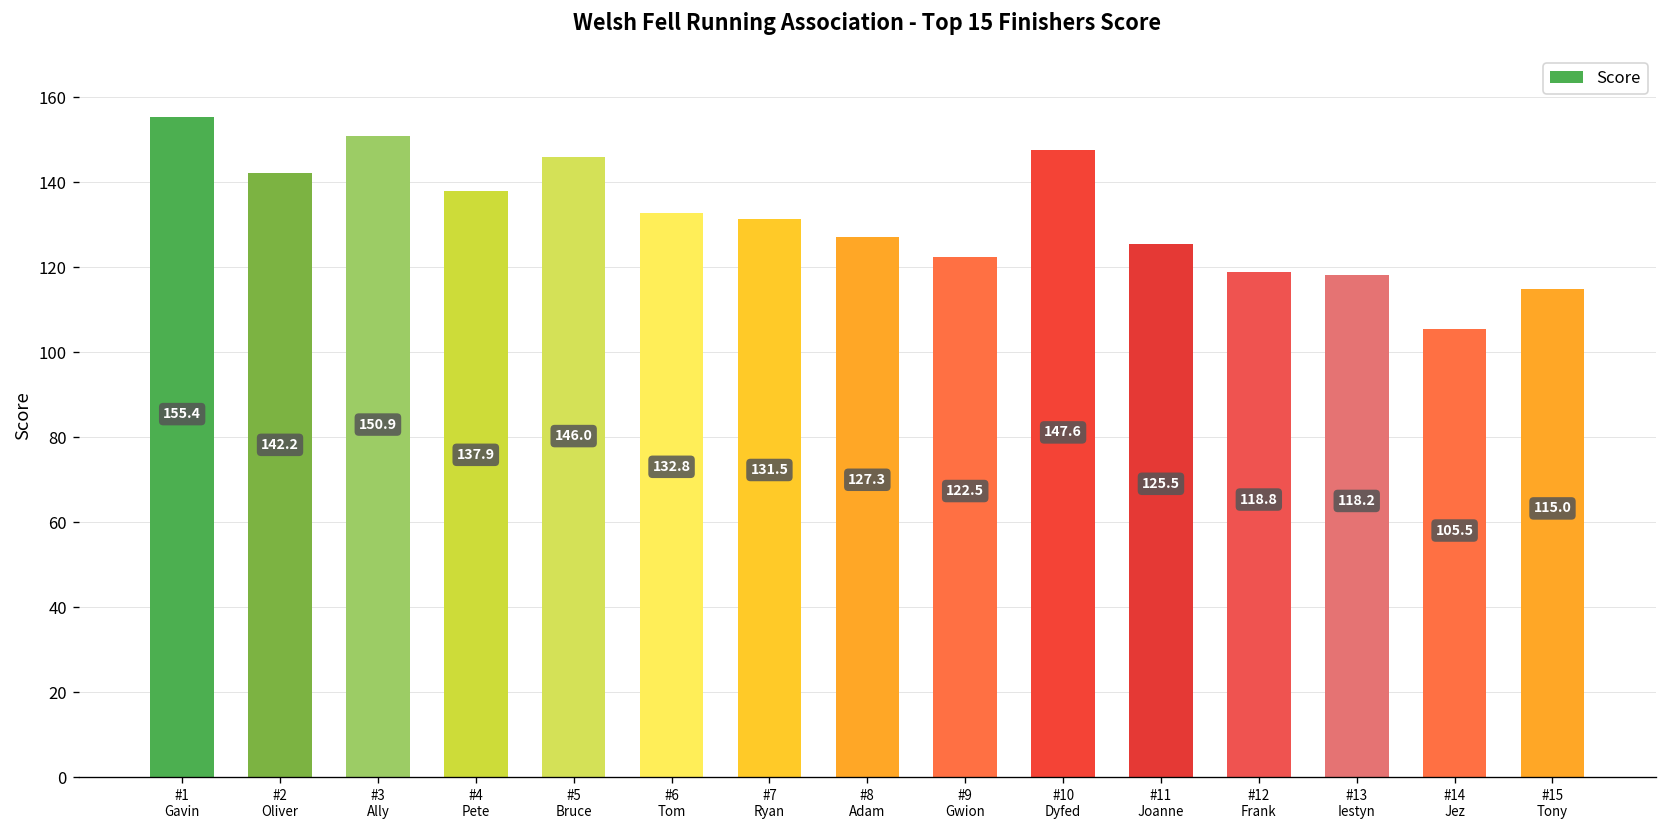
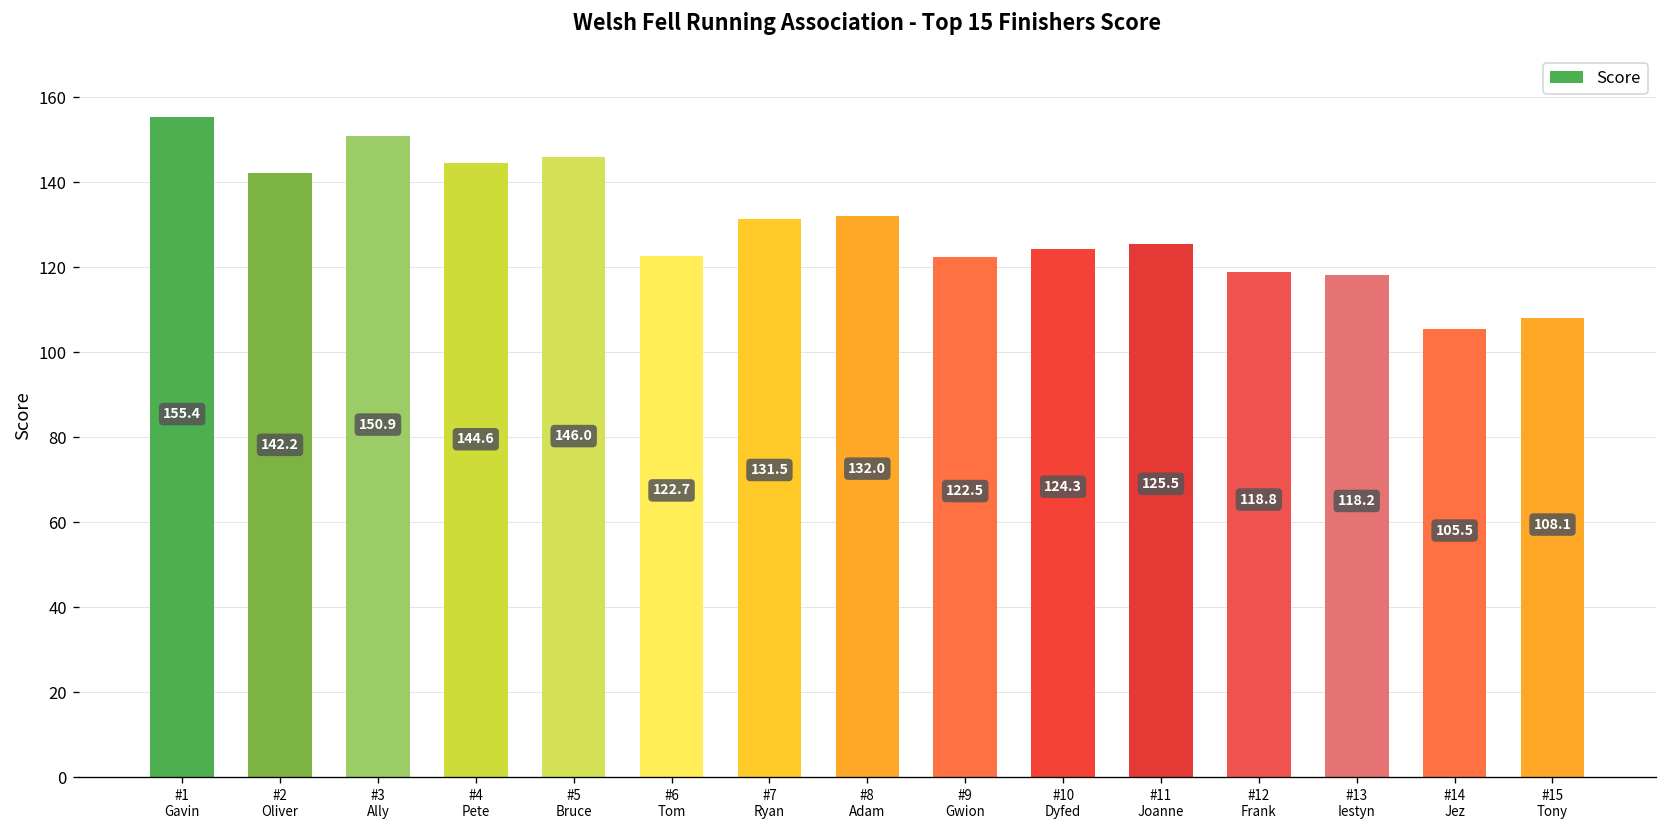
  {
-   "#4 Pete": 137.9,
-   "#6 Tom": 132.8,
-   "#8 Adam": 127.3,
-   "#10 Dyfed": 147.6,
-   "#15 Tony": 115.0
+   "#4 Pete": 144.6,
+   "#6 Tom": 122.7,
+   "#8 Adam": 132.0,
+   "#10 Dyfed": 124.3,
+   "#15 Tony": 108.1
  }
